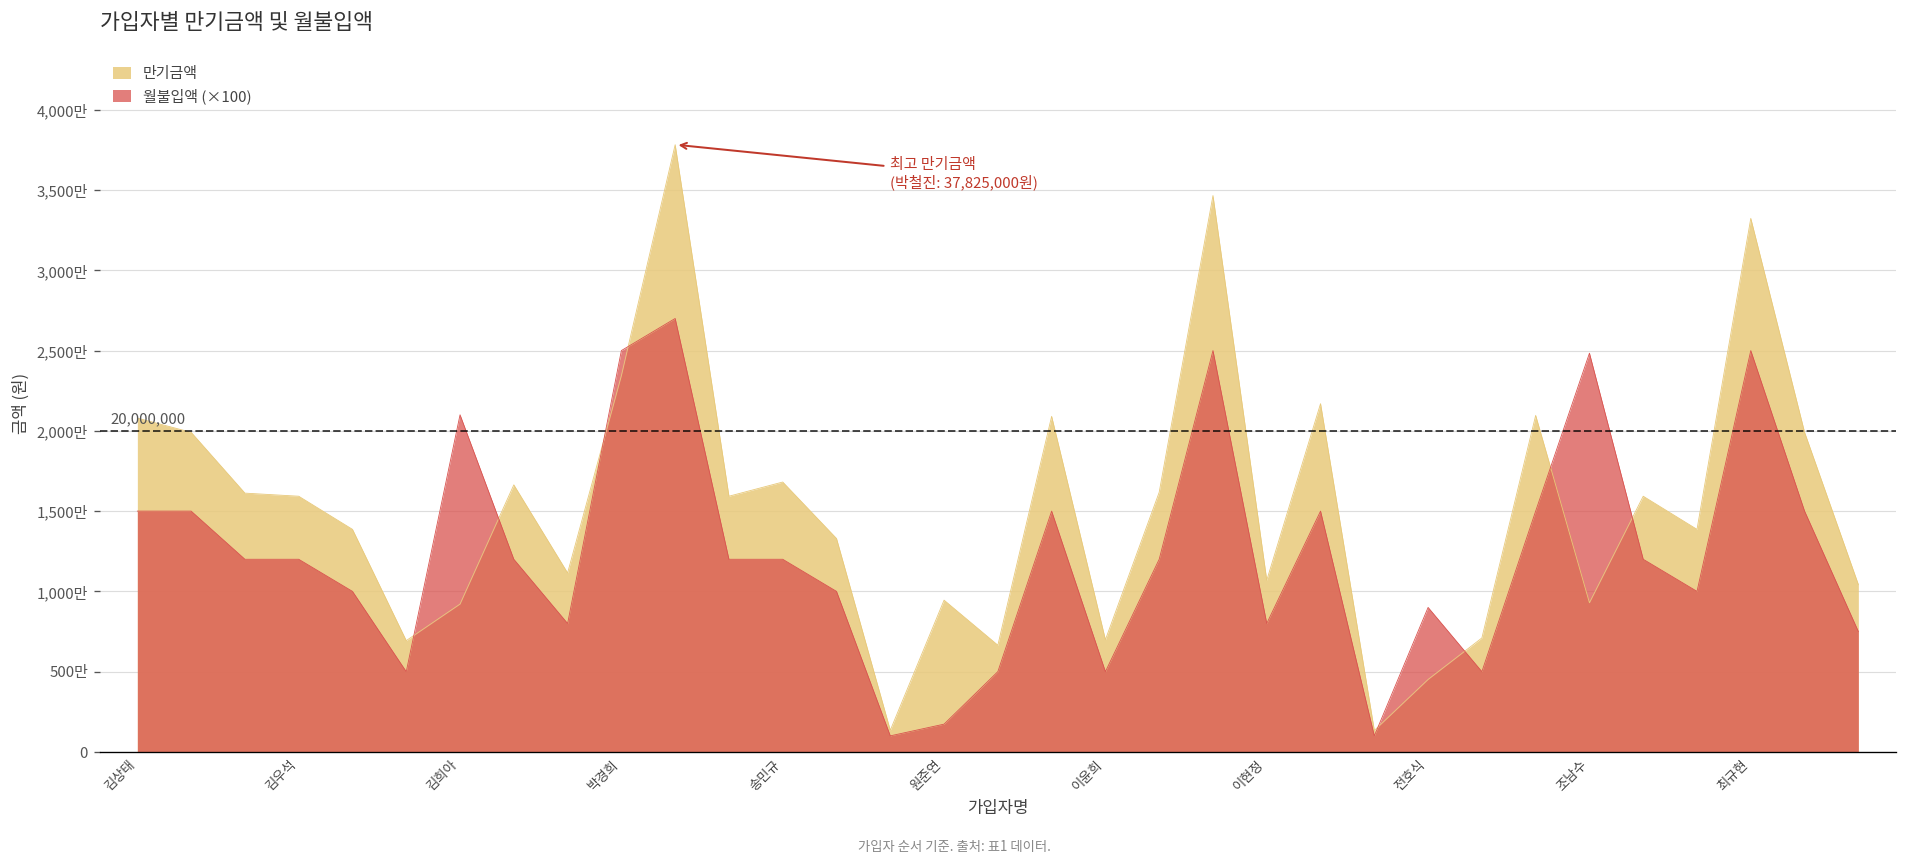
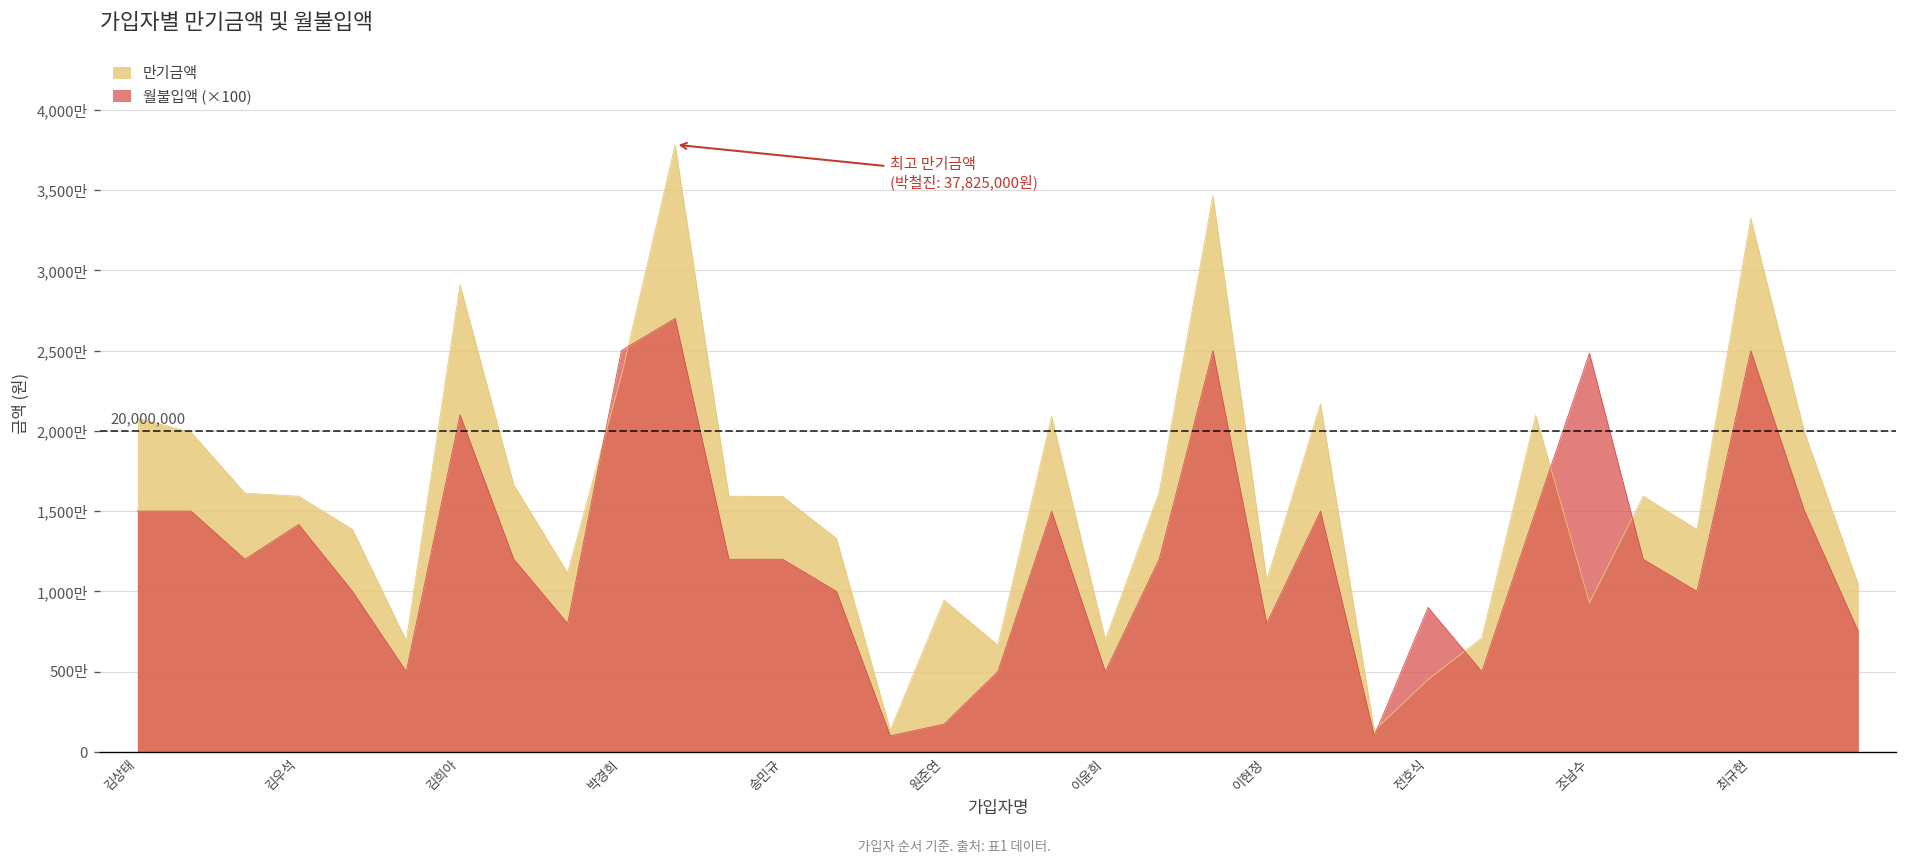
  {
    "만기금액": {
      "김우석": "1,590만",
-     "김희아": "920만",
+     "김희아": "2,910만",
      "박경희": "2,340만",
-     "송민규": "1,680만",
+     "송민규": "1,590만",
      "원준연": "950만",
      "이윤희": "700만",
      "이현정": "1,070만",
      "전호식": "450만",
      "조남수": "930만",
      "최규현": "3,320만"
    },
    "월불입액 (×100)": {
      "김상태": "1,500만",
-     "김우석": "1,200만",
+     "김우석": "1,420만",
      "김희아": "2,100만",
      "박경희": "2,500만",
      "송민규": "1,200만",
      "원준연": "170만",
      "이윤희": "500만",
      "이현정": "800만",
      "전호식": "900만",
      "조남수": "2,480만",
      "최규현": "2,500만"
    }
  }
